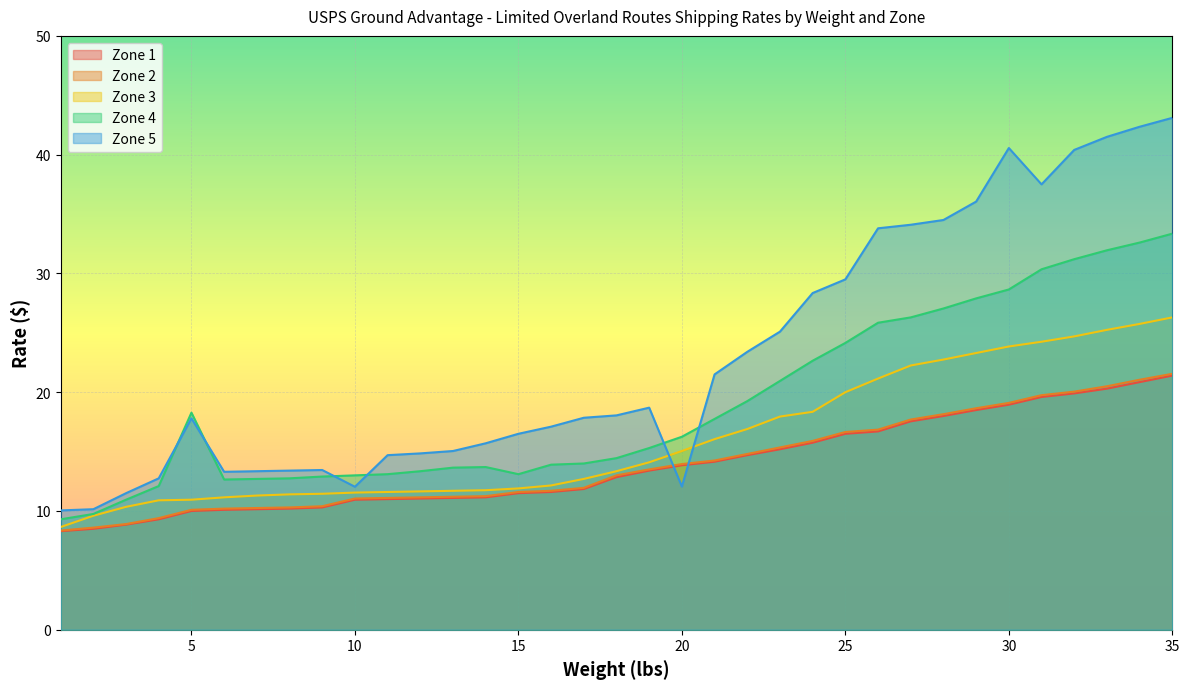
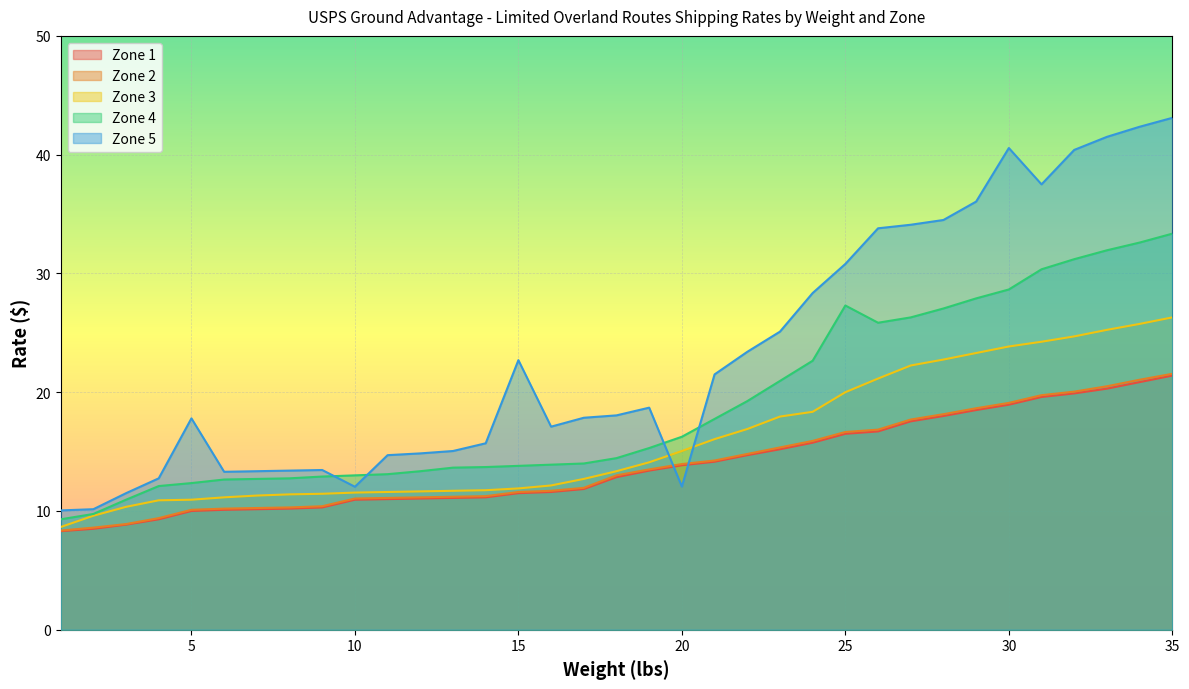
  {
    "Zone 4": {
-     "5": 18.3,
+     "5": 12.4,
      "10": 13.0,
-     "15": 13.1,
+     "15": 13.8,
      "20": 16.3,
-     "25": 24.2,
+     "25": 27.3,
      "30": 28.7,
      "35": 33.4
    },
    "Zone 5": {
      "5": 17.8,
      "10": 12.0,
-     "15": 16.5,
+     "15": 22.7,
      "20": 12.1,
-     "25": 29.5,
+     "25": 30.8,
      "30": 40.6,
      "35": 43.1
    }
  }
